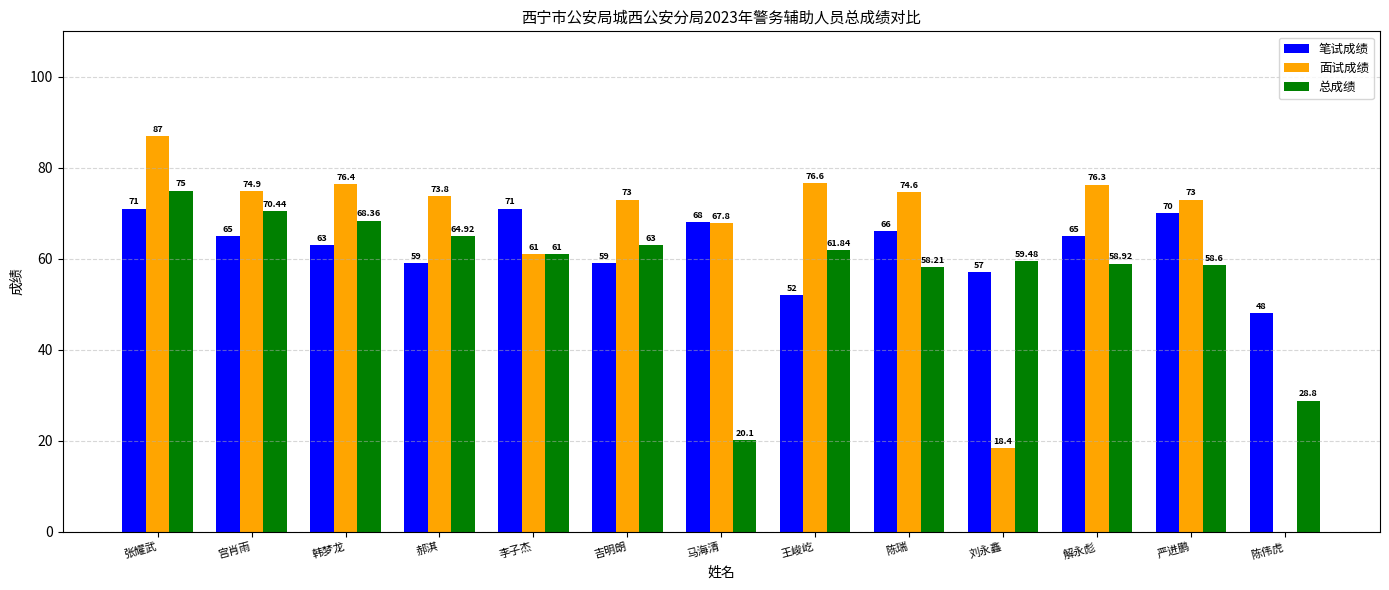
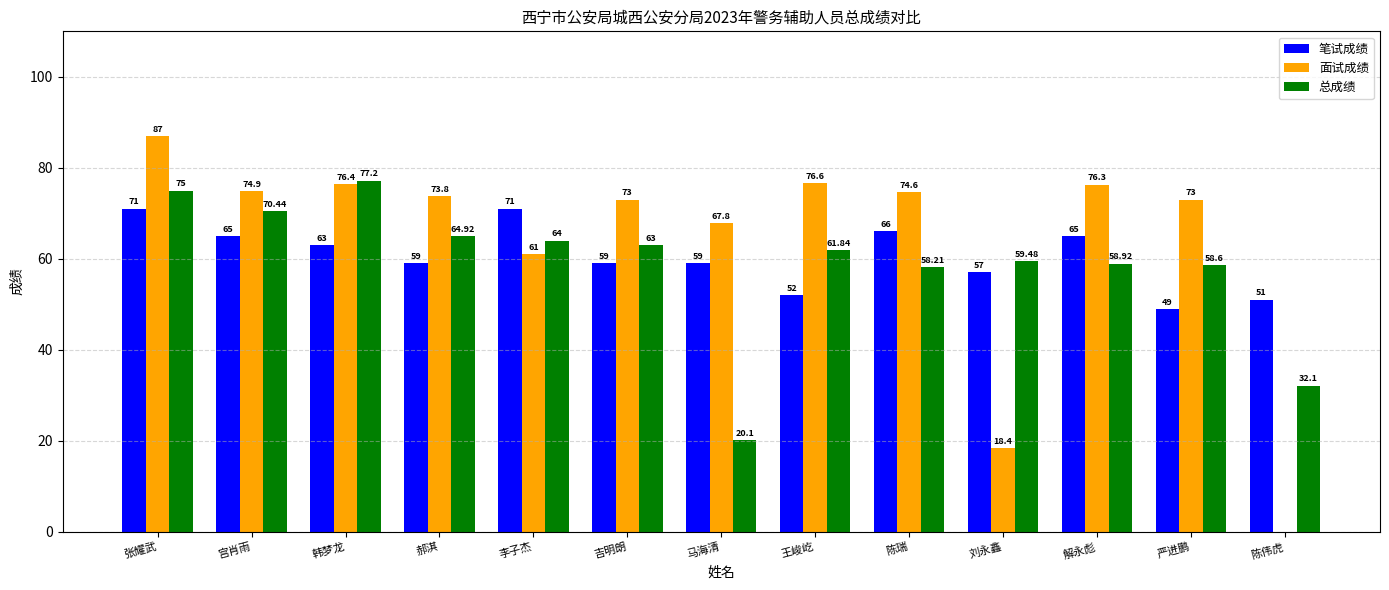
  {
    "笔试成绩": {
      "张耀武": 71,
      "宫肖雨": 65,
      "韩梦龙": 63,
      "郝淇": 59,
      "李子杰": 71,
      "吉明朗": 59,
-     "马海清": 68,
+     "马海清": 59,
      "王峻屹": 52,
      "陈瑞": 66,
      "刘永鑫": 57,
      "解永彪": 65,
-     "严进鹏": 70,
-     "陈伟虎": 48
+     "严进鹏": 49,
+     "陈伟虎": 51
    },
    "面试成绩": {
      "张耀武": 87,
      "宫肖雨": 74.9,
      "韩梦龙": 76.4,
      "郝淇": 73.8,
      "李子杰": 61,
      "吉明朗": 73,
      "马海清": 67.8,
      "王峻屹": 76.6,
      "陈瑞": 74.6,
      "刘永鑫": 18.4,
      "解永彪": 76.3,
      "严进鹏": 73
    },
    "总成绩": {
      "张耀武": 75,
      "宫肖雨": 70.44,
-     "韩梦龙": 68.36,
+     "韩梦龙": 77.2,
      "郝淇": 64.92,
-     "李子杰": 61,
+     "李子杰": 64,
      "吉明朗": 63,
      "马海清": 20.1,
      "王峻屹": 61.84,
      "陈瑞": 58.21,
      "刘永鑫": 59.48,
      "解永彪": 58.92,
      "严进鹏": 58.6,
-     "陈伟虎": 28.8
+     "陈伟虎": 32.1
    }
  }
